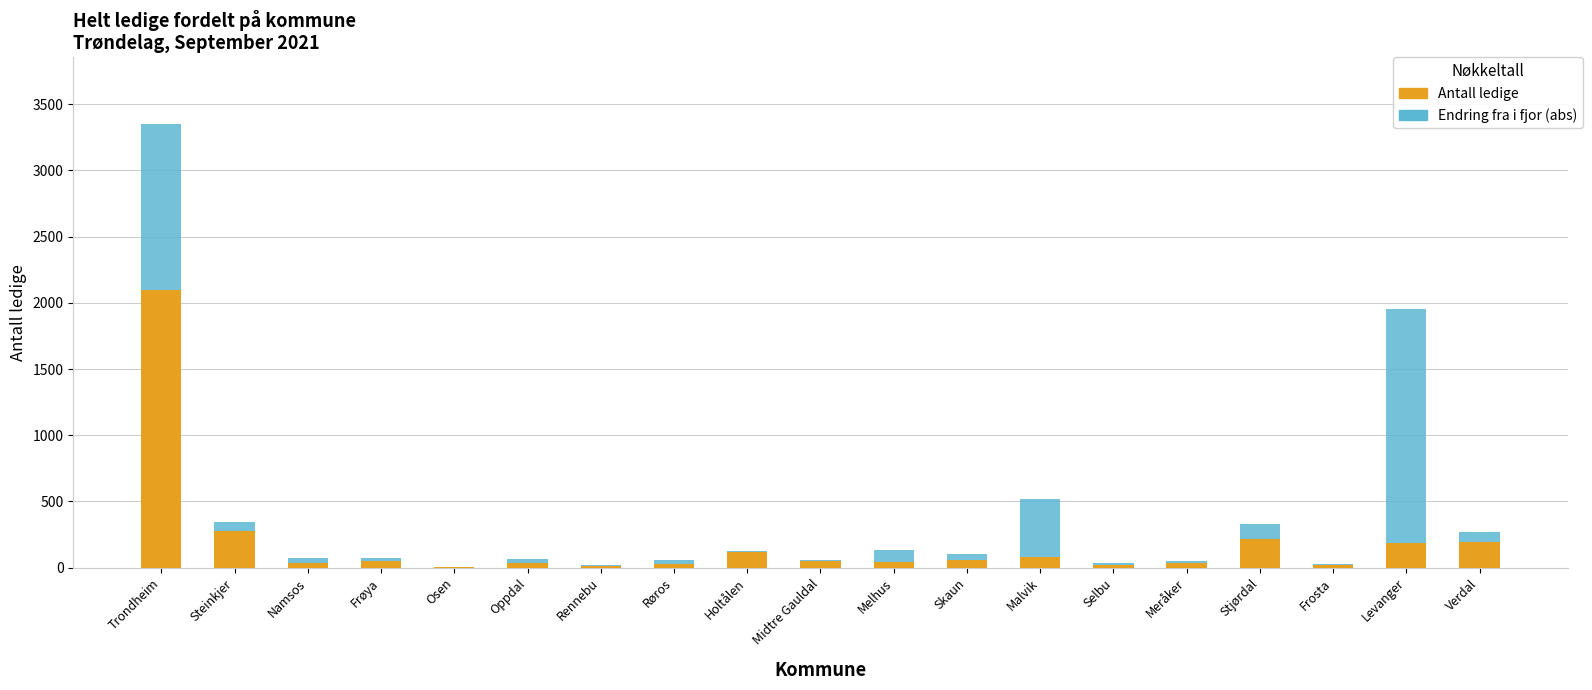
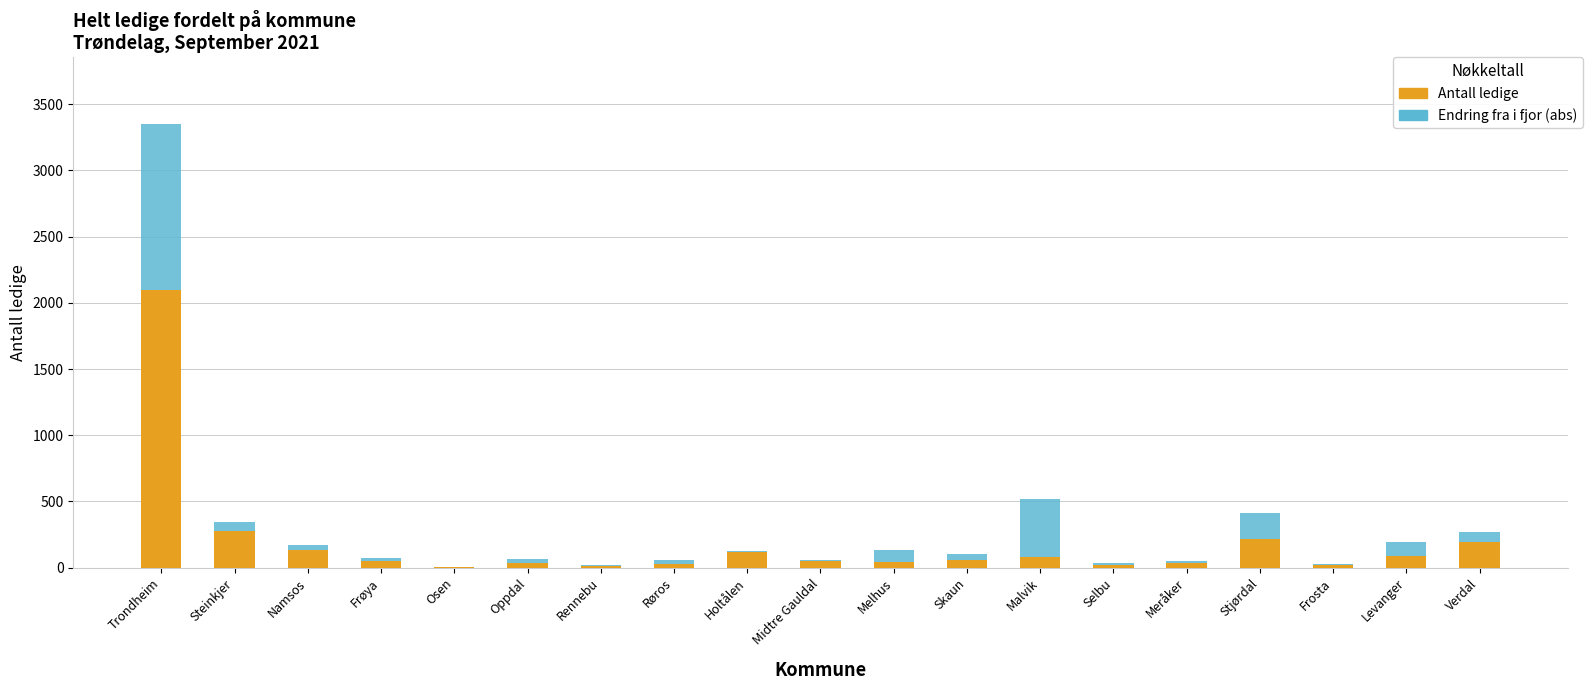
  {
    "Antall ledige": {
      "Trondheim": 2100,
      "Steinkjer": 280,
-     "Namsos": 30,
+     "Namsos": 130,
      "Frøya": 50,
      "Oppdal": 40,
      "Røros": 30,
      "Holtålen": 120,
      "Midtre Gauldal": 50,
      "Melhus": 40,
      "Skaun": 60,
      "Malvik": 80,
      "Selbu": 20,
      "Meråker": 30,
      "Stjørdal": 220,
      "Frosta": 20,
-     "Levanger": 180,
+     "Levanger": 90,
      "Verdal": 200
    },
    "Endring fra i fjor (abs)": {
      "Trondheim": 1250,
      "Steinkjer": 60,
      "Namsos": 40,
      "Frøya": 20,
      "Osen": 0,
      "Oppdal": 30,
      "Røros": 30,
      "Melhus": 90,
      "Skaun": 40,
      "Malvik": 440,
      "Meråker": 20,
-     "Stjørdal": 110,
-     "Levanger": 1770,
+     "Stjørdal": 190,
+     "Levanger": 110,
      "Verdal": 70
    }
  }
